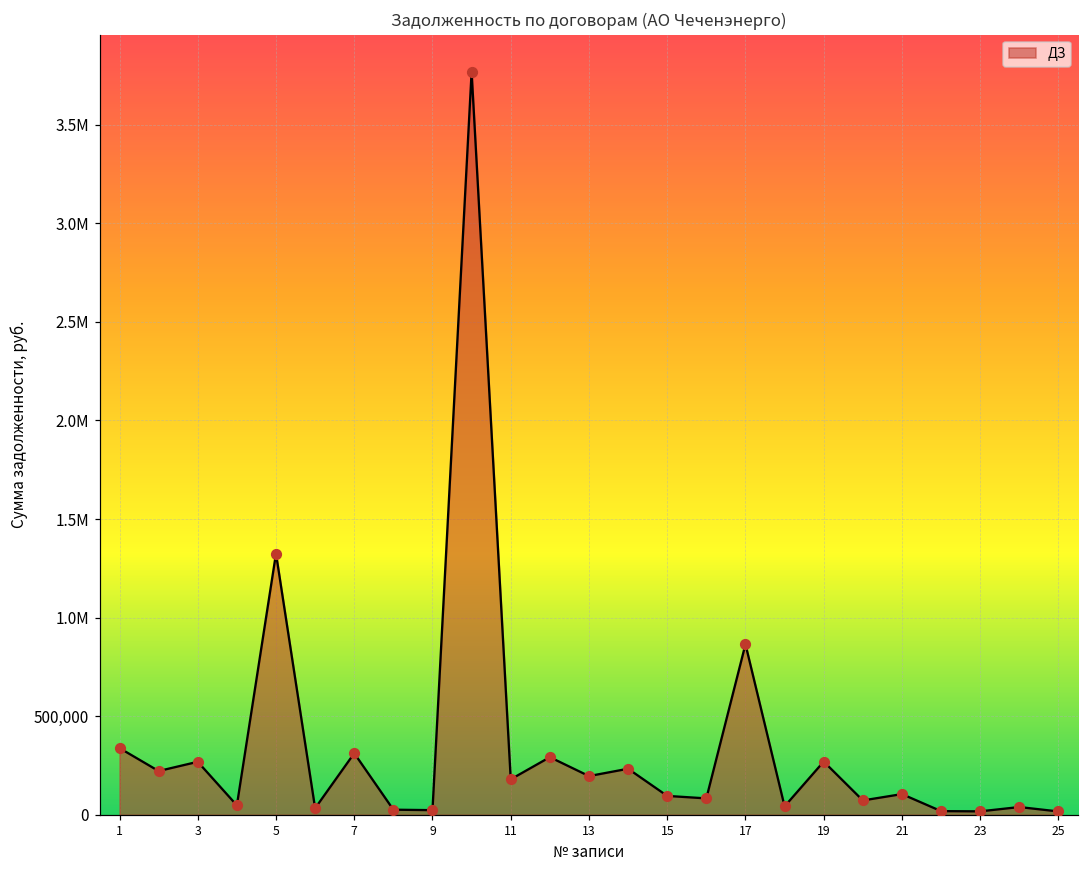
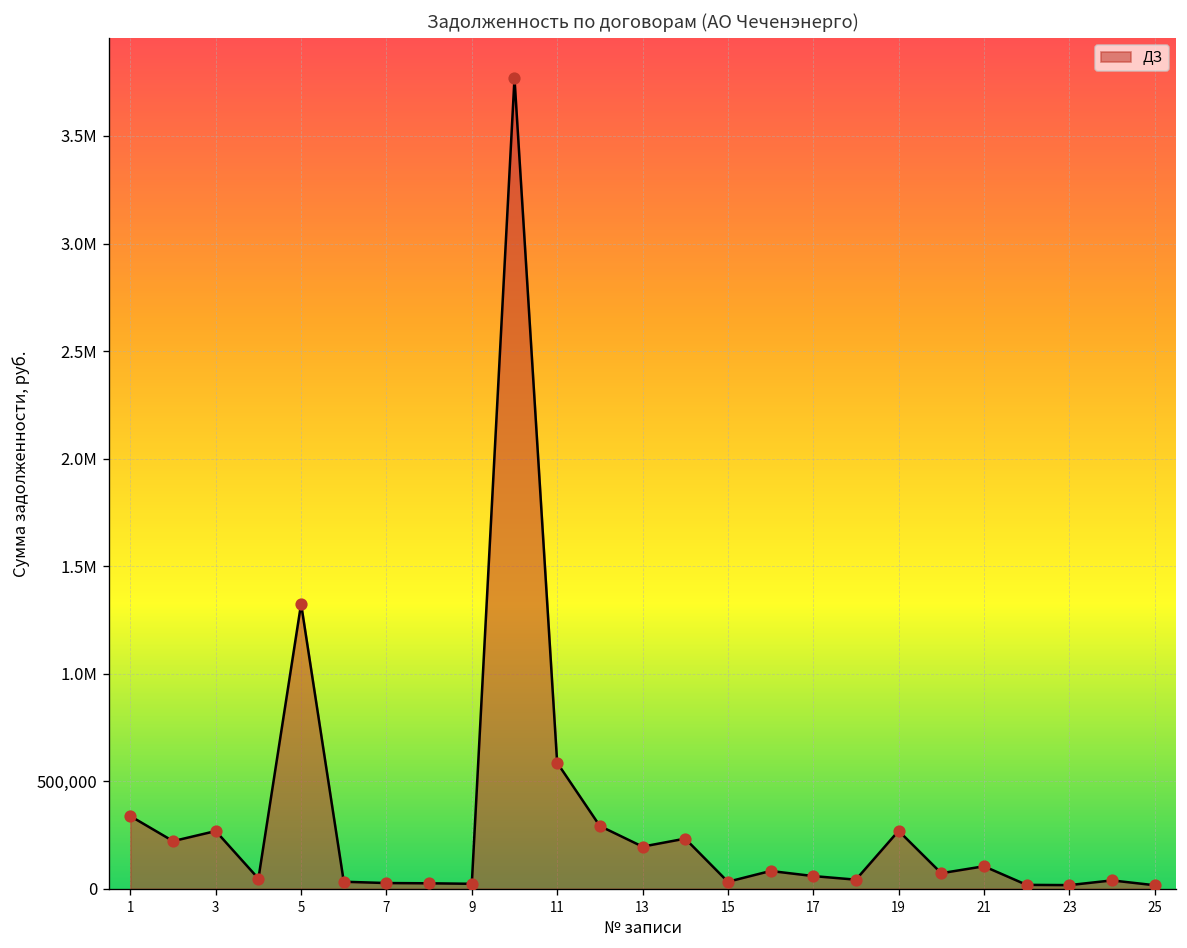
  {
    "1": "340,000",
    "3": "270,000",
    "5": "1,320,000",
-   "7": "310,000",
+   "7": "30,000",
    "9": "20,000",
-   "11": "180,000",
+   "11": "590,000",
    "13": "200,000",
-   "15": "100,000",
-   "17": "860,000",
+   "15": "30,000",
+   "17": "60,000",
    "19": "270,000",
    "21": "110,000",
    "23": "20,000",
    "25": "20,000"
  }
